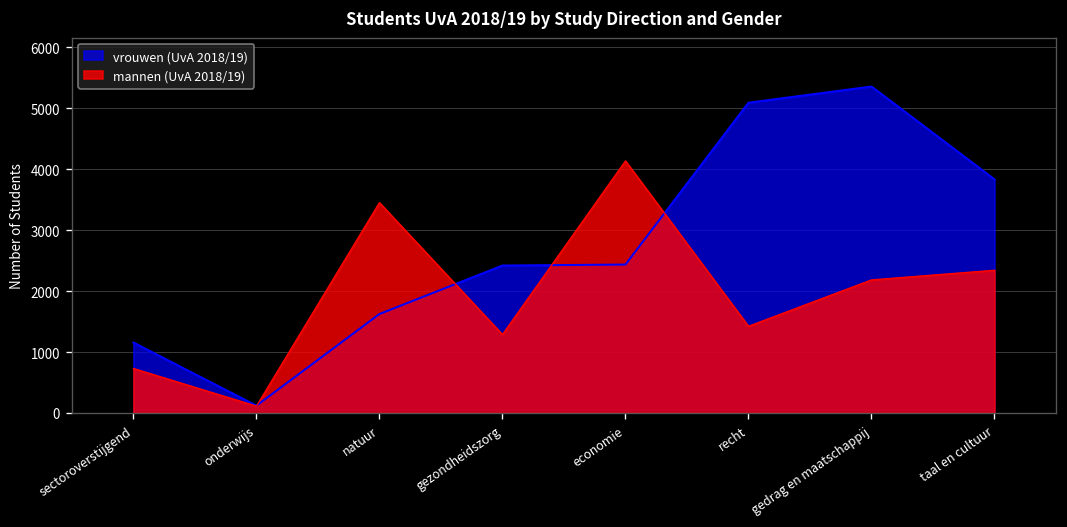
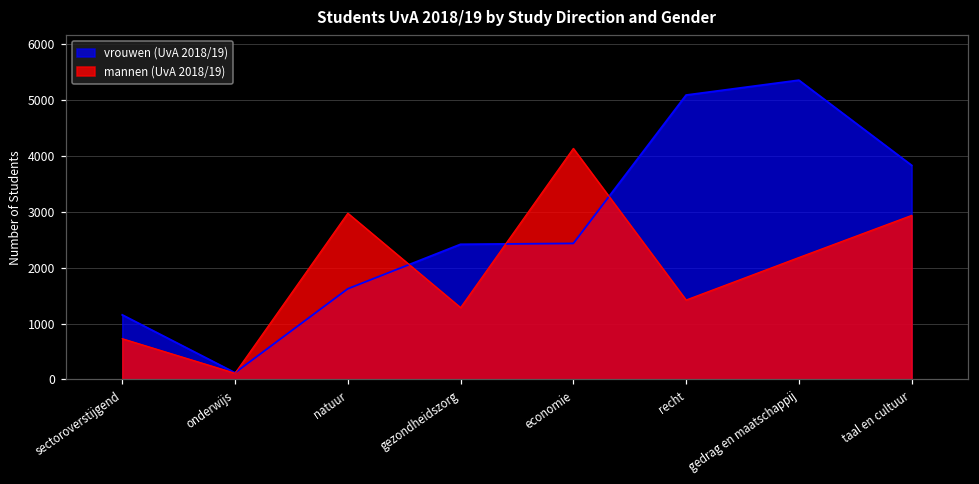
  {
    "vrouwen (UvA 2018/19)": {
      "sectoroverstijgend": 1200,
      "natuur": 1600,
      "gezondheidszorg": 2400,
      "economie": 2400,
      "recht": 5100,
      "gedrag en maatschappij": 5400,
      "taal en cultuur": 3800
    },
    "mannen (UvA 2018/19)": {
      "sectoroverstijgend": 700,
-     "natuur": 3500,
+     "natuur": 3000,
      "gezondheidszorg": 1300,
      "economie": 4100,
      "recht": 1400,
      "gedrag en maatschappij": 2200,
-     "taal en cultuur": 2300
+     "taal en cultuur": 2900
    }
  }
